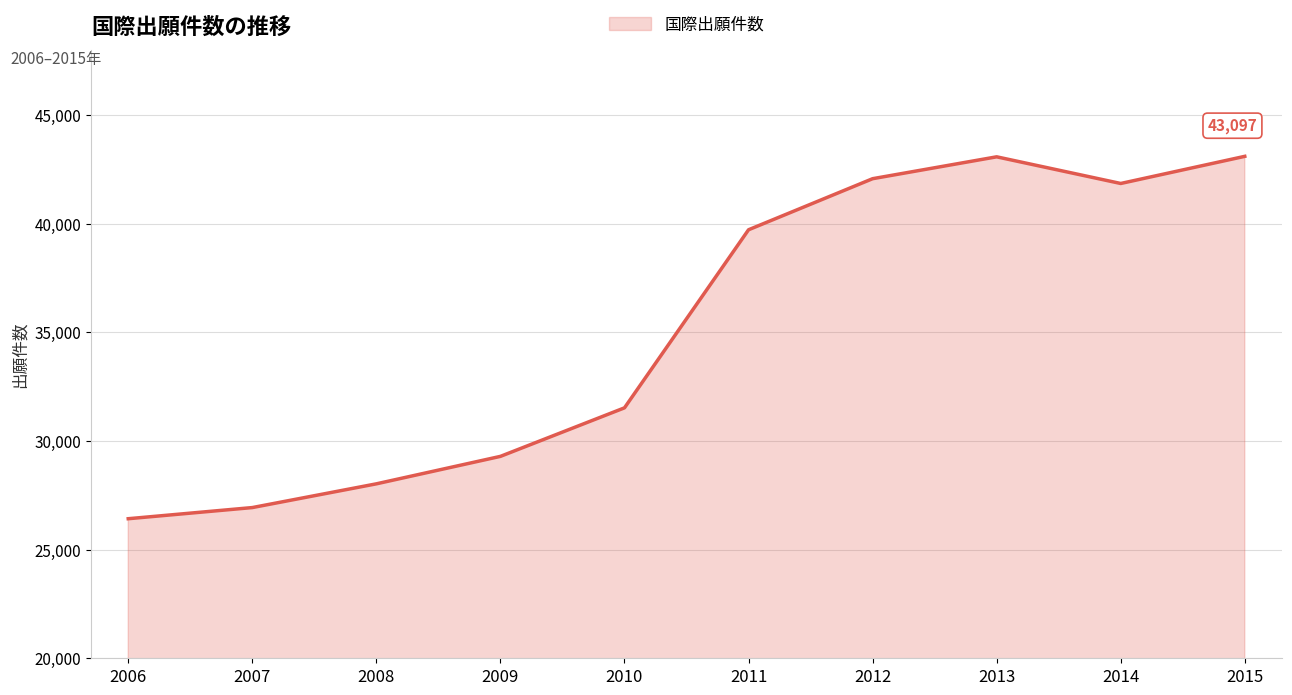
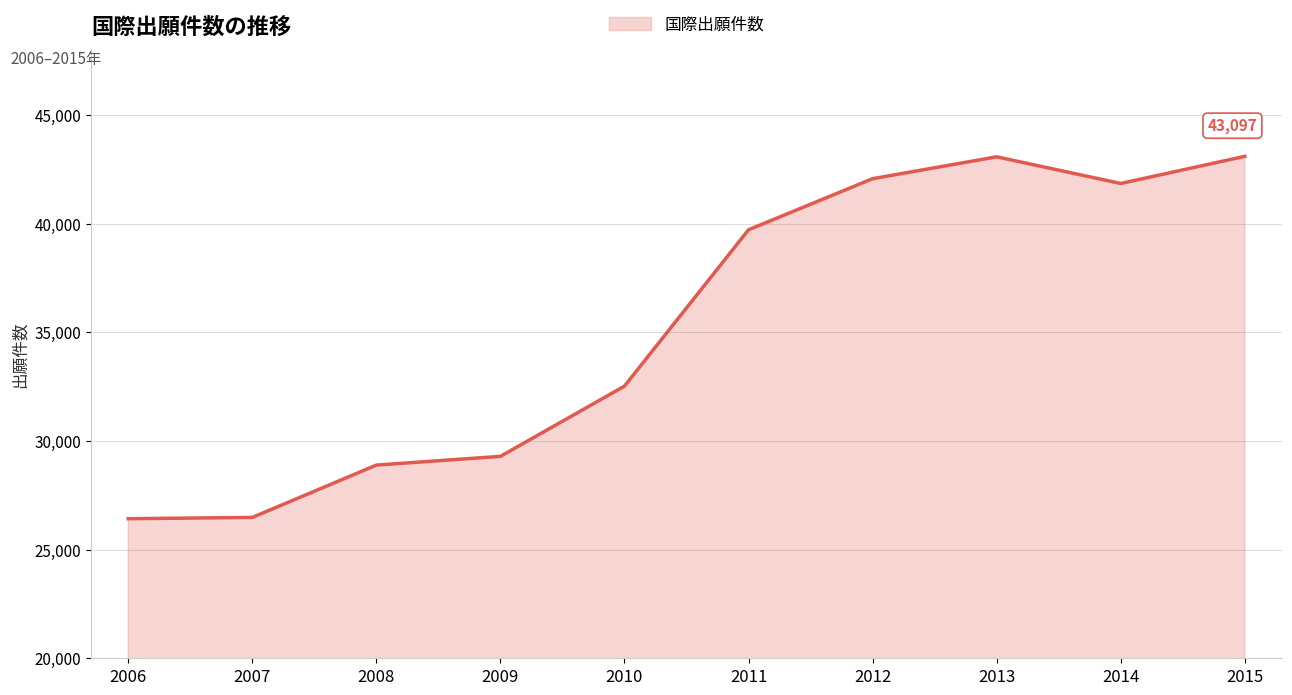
  {
    "2006": "26,400",
-   "2007": "26,900",
-   "2008": "28,000",
+   "2007": "26,500",
+   "2008": "28,900",
    "2009": "29,300",
-   "2010": "31,500",
+   "2010": "32,500",
    "2011": "39,700",
    "2012": "42,100",
    "2013": "43,100",
    "2014": "41,800"
  }
